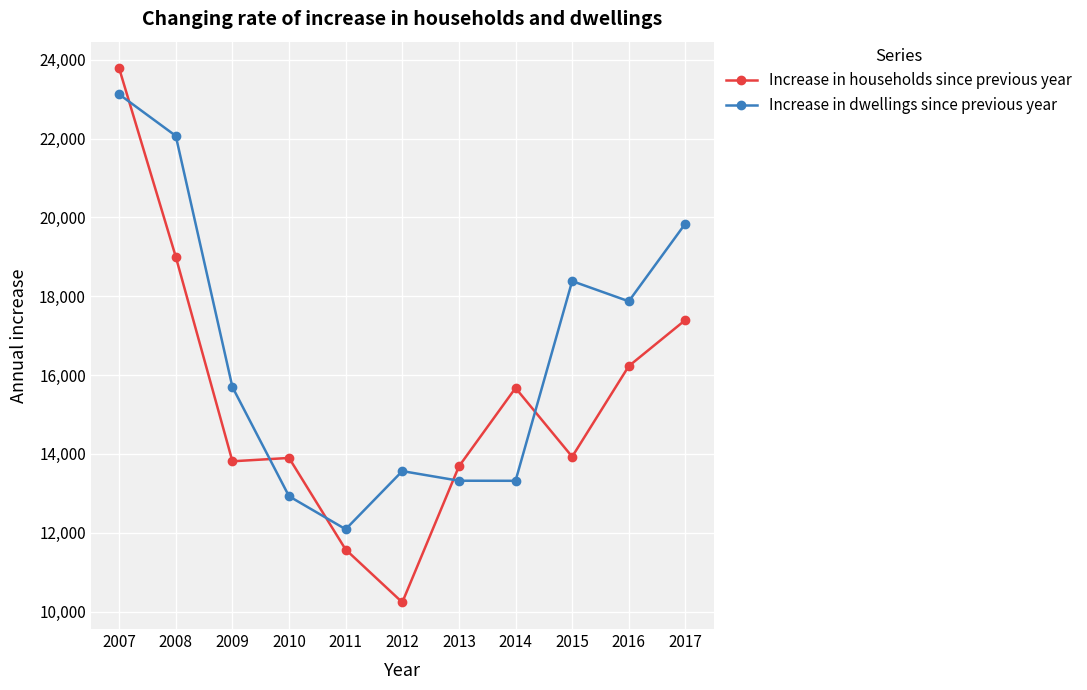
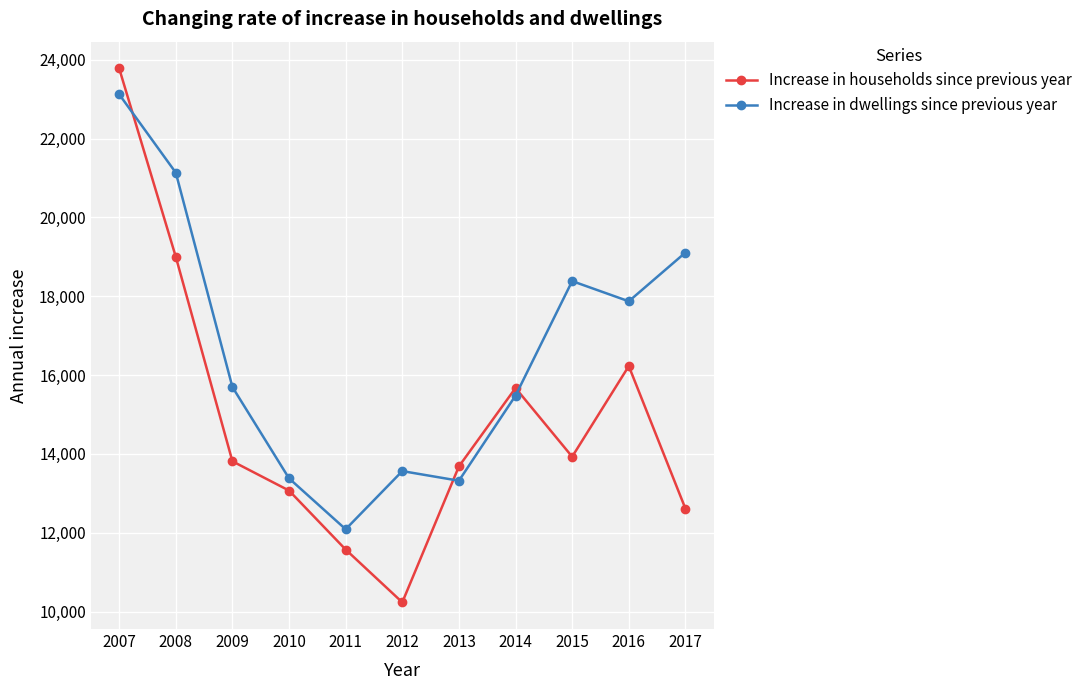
  {
    "Increase in households since previous year": {
      "2007": "23,800",
      "2008": "19,000",
      "2009": "13,800",
-     "2010": "13,900",
+     "2010": "13,100",
      "2011": "11,600",
      "2012": "10,200",
      "2013": "13,700",
      "2014": "15,700",
      "2015": "13,900",
      "2016": "16,200",
-     "2017": "17,400"
+     "2017": "12,600"
    },
    "Increase in dwellings since previous year": {
      "2007": "23,100",
-     "2008": "22,100",
+     "2008": "21,100",
      "2009": "15,700",
-     "2010": "12,900",
+     "2010": "13,400",
      "2011": "12,100",
      "2012": "13,600",
      "2013": "13,300",
-     "2014": "13,300",
+     "2014": "15,500",
      "2015": "18,400",
      "2016": "17,900",
-     "2017": "19,800"
+     "2017": "19,100"
    }
  }
